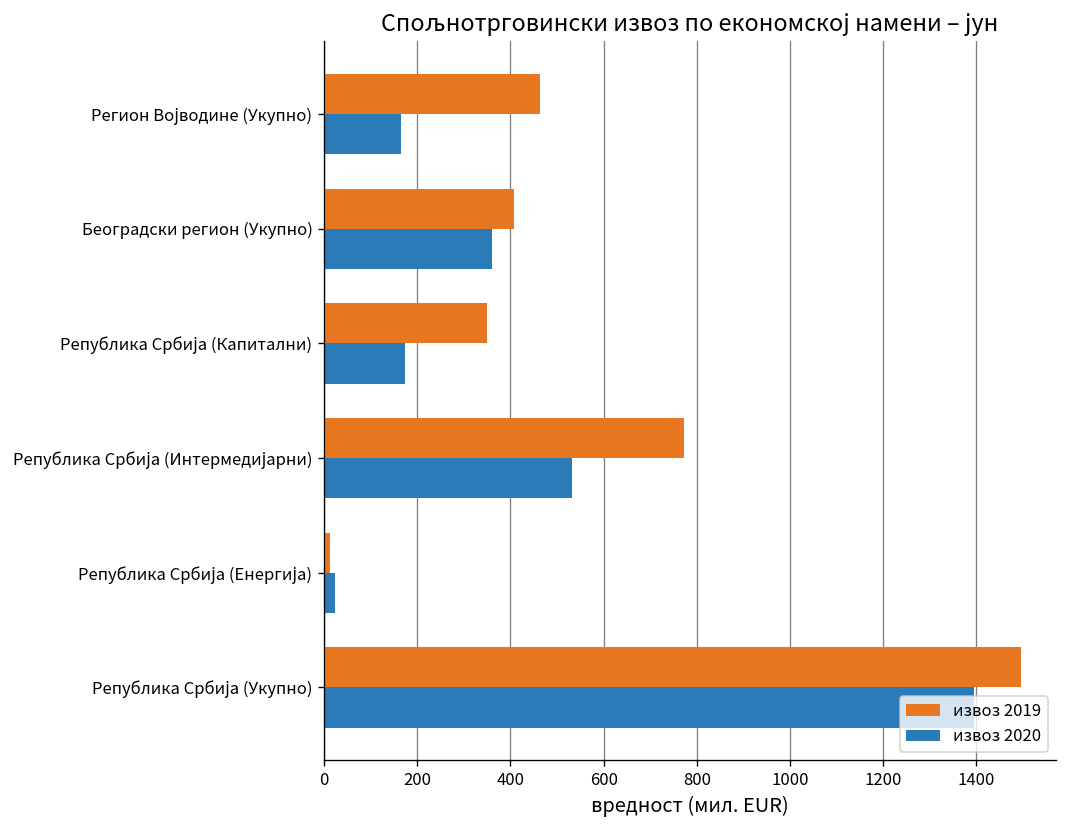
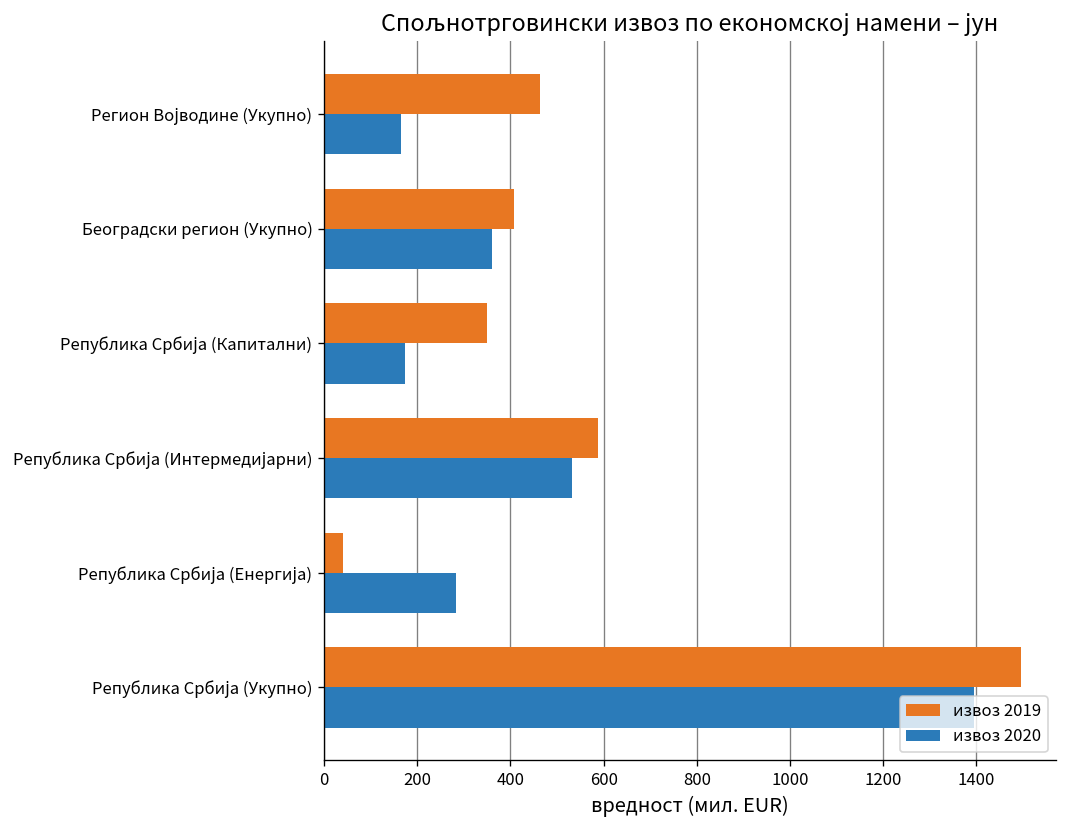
  {
    "извоз 2019": {
      "Регион Војводине (Укупно)": 460,
      "Београдски регион (Укупно)": 410,
      "Република Србија (Капитални)": 350,
-     "Република Србија (Интермедијарни)": 770,
-     "Република Србија (Енергија)": 10,
+     "Република Србија (Интермедијарни)": 590,
+     "Република Србија (Енергија)": 40,
      "Република Србија (Укупно)": 1500
    },
    "извоз 2020": {
      "Регион Војводине (Укупно)": 170,
      "Београдски регион (Укупно)": 360,
      "Република Србија (Капитални)": 170,
      "Република Србија (Интермедијарни)": 530,
-     "Република Србија (Енергија)": 20
+     "Република Србија (Енергија)": 280
    }
  }
